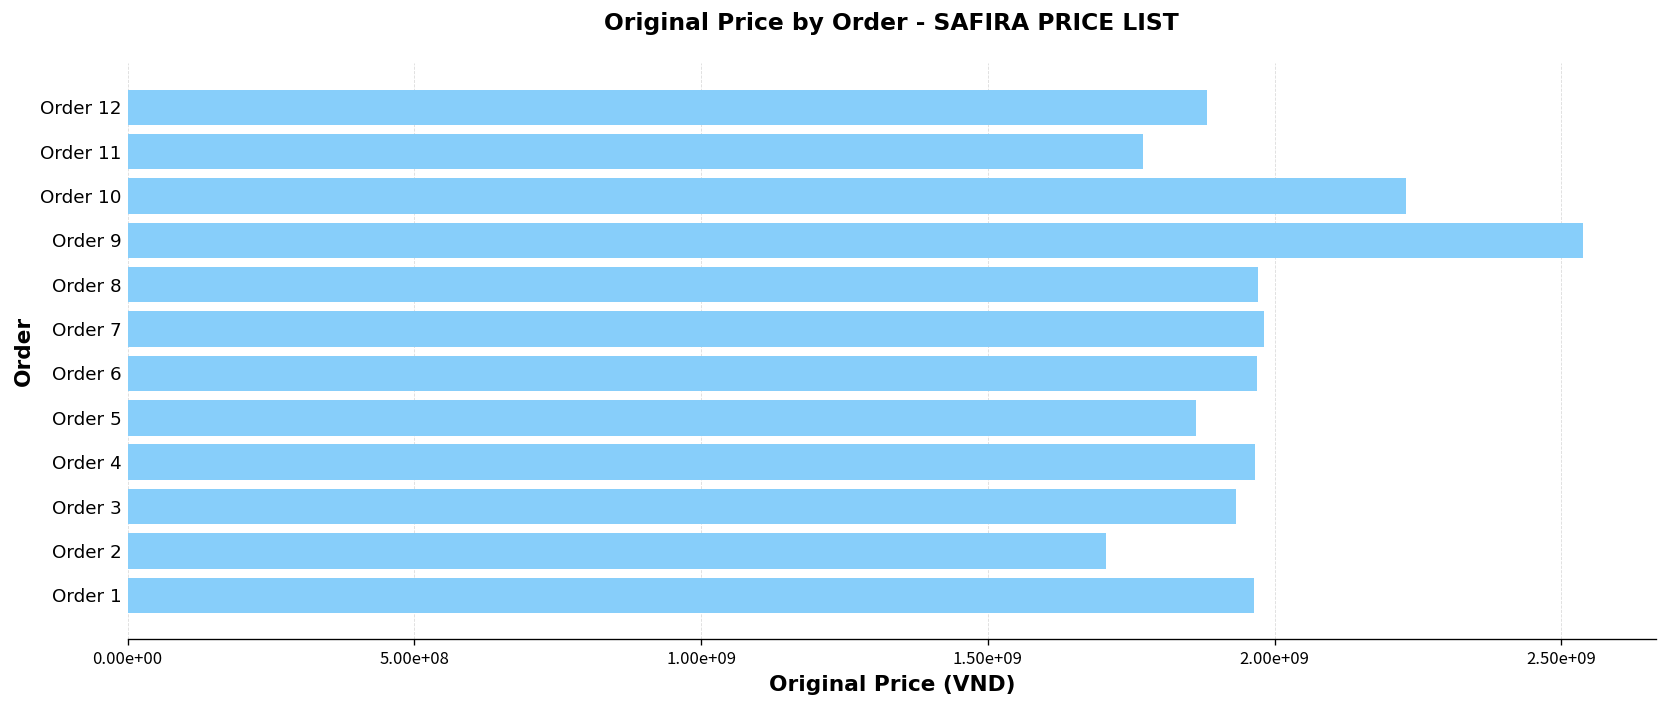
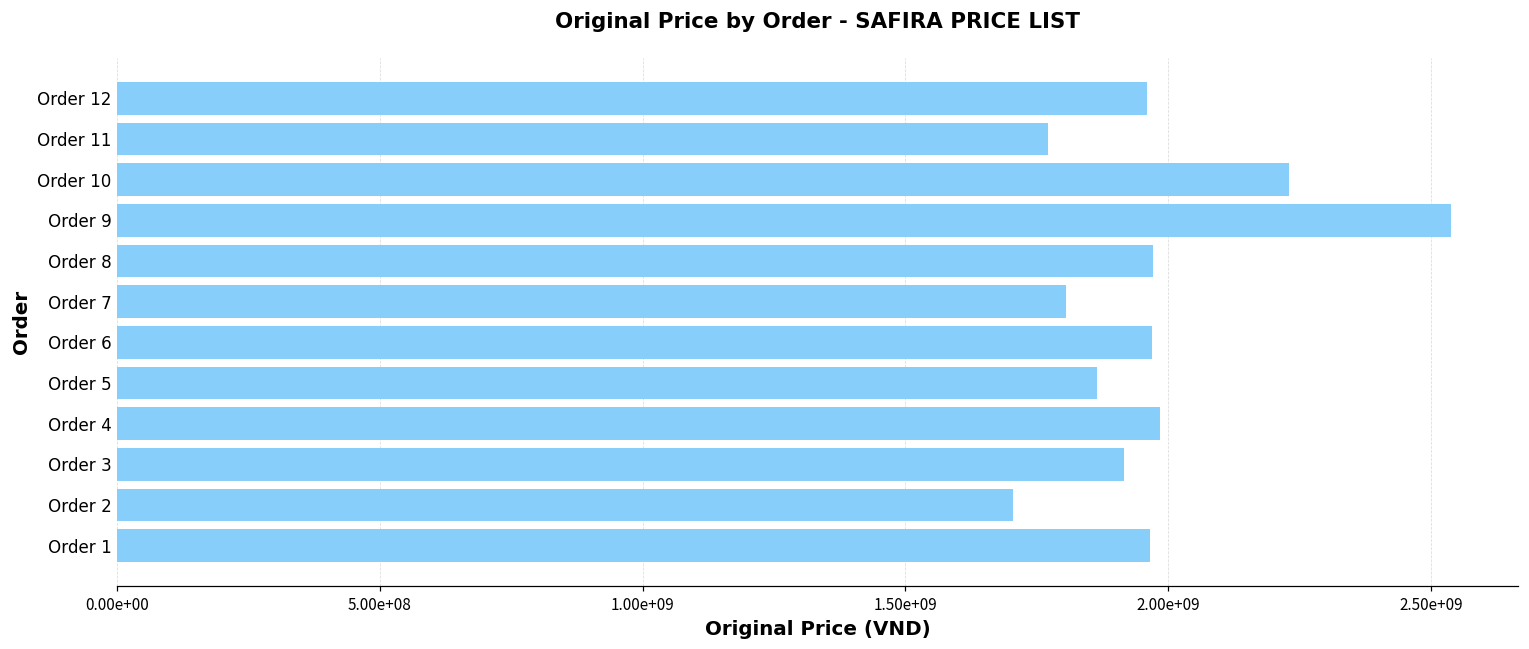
  {
-   "Order 12": 1880000000,
+   "Order 12": 1960000000,
    "Order 11": 1770000000,
    "Order 10": 2230000000,
    "Order 9": 2540000000,
    "Order 8": 1970000000,
-   "Order 7": 1980000000,
+   "Order 7": 1810000000,
    "Order 6": 1970000000,
    "Order 5": 1860000000,
-   "Order 4": 1970000000,
-   "Order 3": 1930000000,
+   "Order 4": 1980000000,
+   "Order 3": 1920000000,
    "Order 2": 1710000000,
    "Order 1": 1960000000
  }
